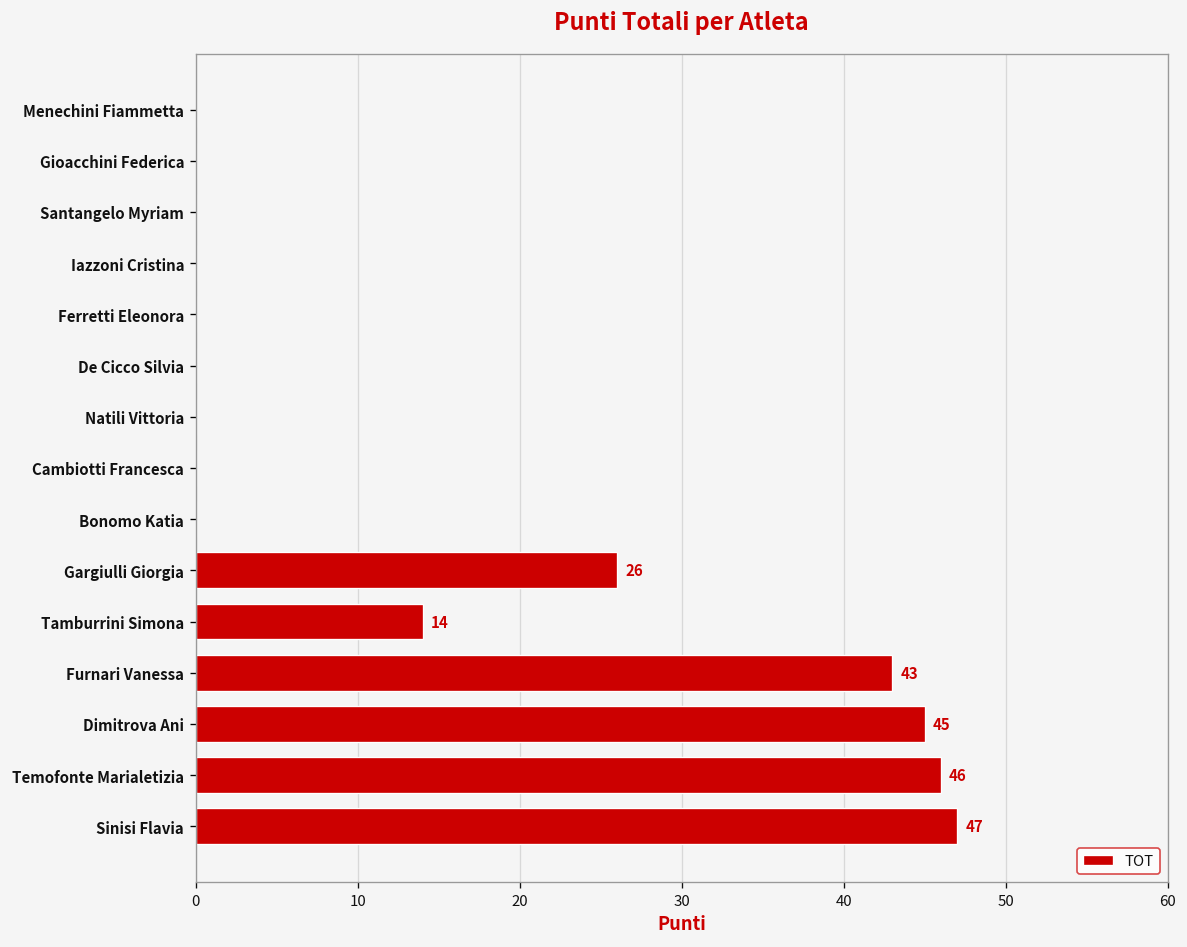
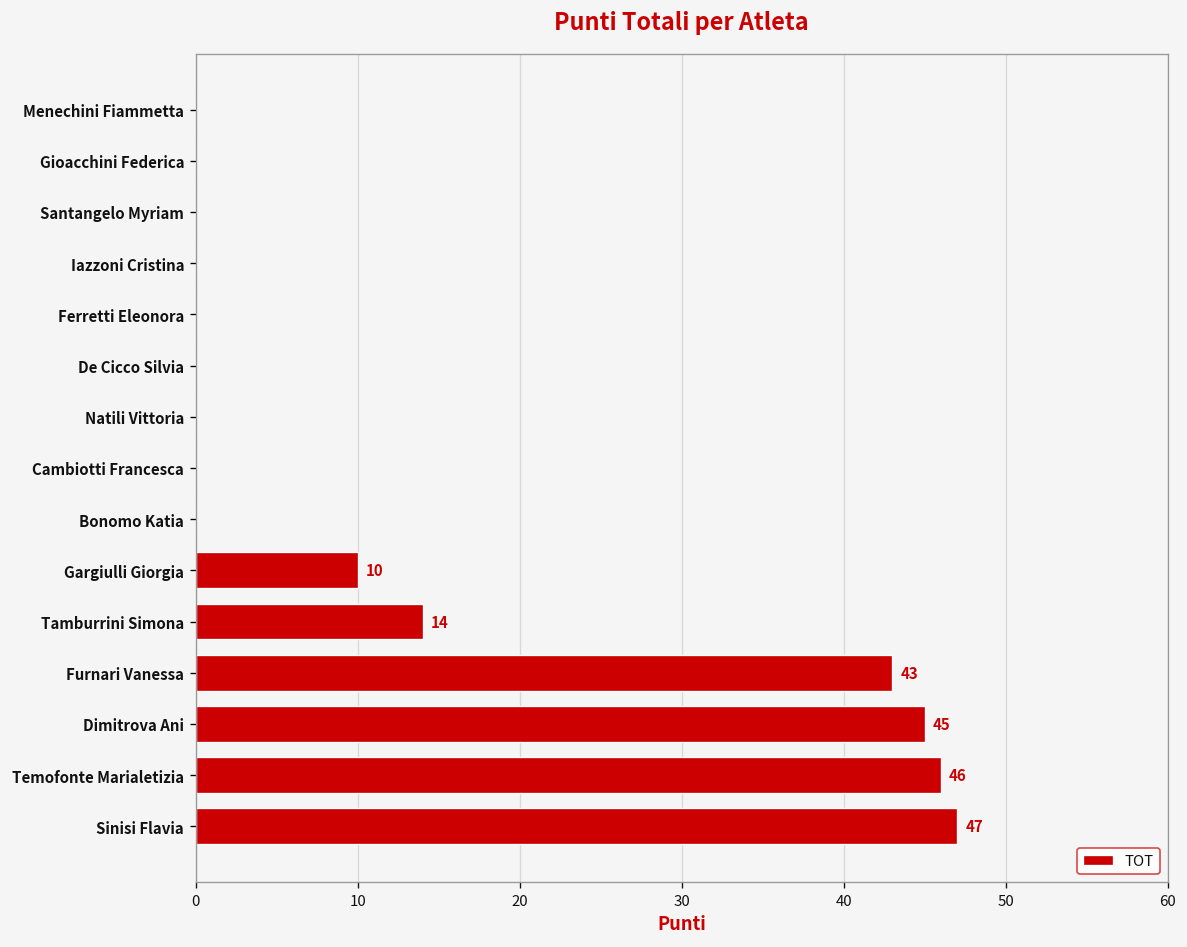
  {
-   "Gargiulli Giorgia": 26,
+   "Gargiulli Giorgia": 10,
    "Tamburrini Simona": 14,
    "Furnari Vanessa": 43,
    "Dimitrova Ani": 45,
    "Temofonte Marialetizia": 46,
    "Sinisi Flavia": 47
  }
